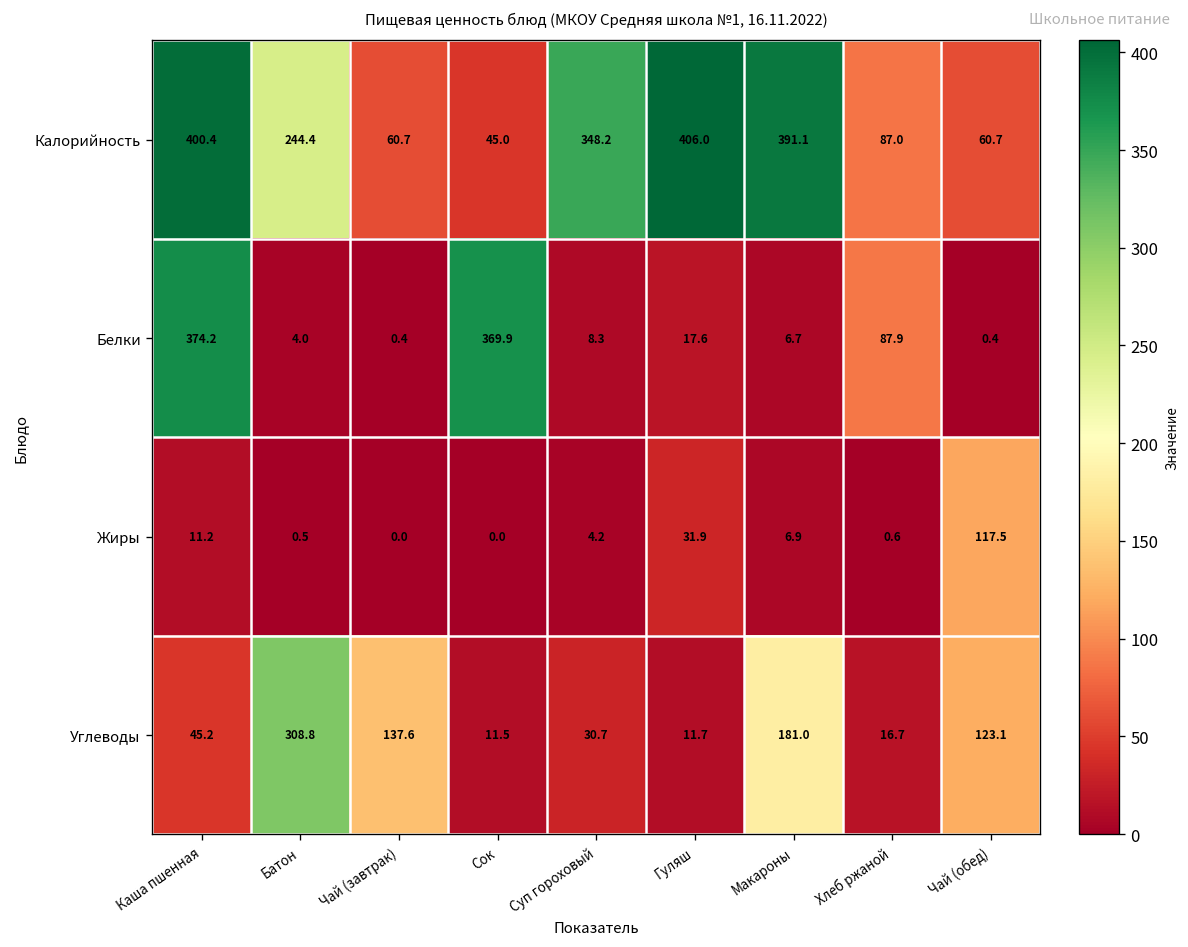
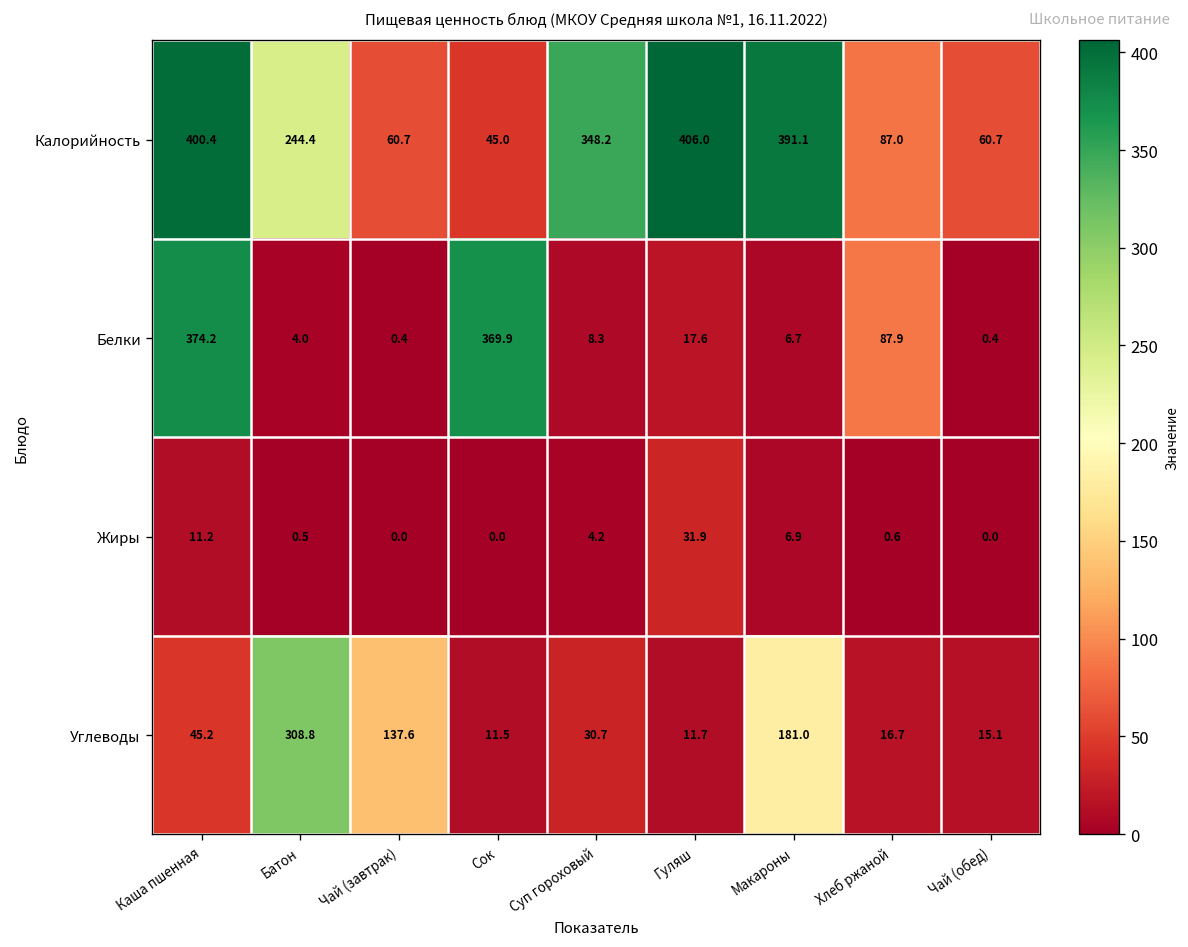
  {
    "Калорийность": {
      "Каша пшенная": 400.4,
      "Батон": 244.4,
      "Чай (завтрак)": 60.7,
      "Сок": 45.0,
      "Суп гороховый": 348.2,
      "Гуляш": 406.0,
      "Макароны": 391.1,
      "Хлеб ржаной": 87.0,
      "Чай (обед)": 60.7
    },
    "Белки": {
      "Каша пшенная": 374.2,
      "Батон": 4.0,
      "Чай (завтрак)": 0.4,
      "Сок": 369.9,
      "Суп гороховый": 8.3,
      "Гуляш": 17.6,
      "Макароны": 6.7,
      "Хлеб ржаной": 87.9,
      "Чай (обед)": 0.4
    },
    "Жиры": {
      "Каша пшенная": 11.2,
      "Батон": 0.5,
      "Чай (завтрак)": 0.0,
      "Сок": 0.0,
      "Суп гороховый": 4.2,
      "Гуляш": 31.9,
      "Макароны": 6.9,
      "Хлеб ржаной": 0.6,
-     "Чай (обед)": 117.5
+     "Чай (обед)": 0.0
    },
    "Углеводы": {
      "Каша пшенная": 45.2,
      "Батон": 308.8,
      "Чай (завтрак)": 137.6,
      "Сок": 11.5,
      "Суп гороховый": 30.7,
      "Гуляш": 11.7,
      "Макароны": 181.0,
      "Хлеб ржаной": 16.7,
-     "Чай (обед)": 123.1
+     "Чай (обед)": 15.1
    }
  }
